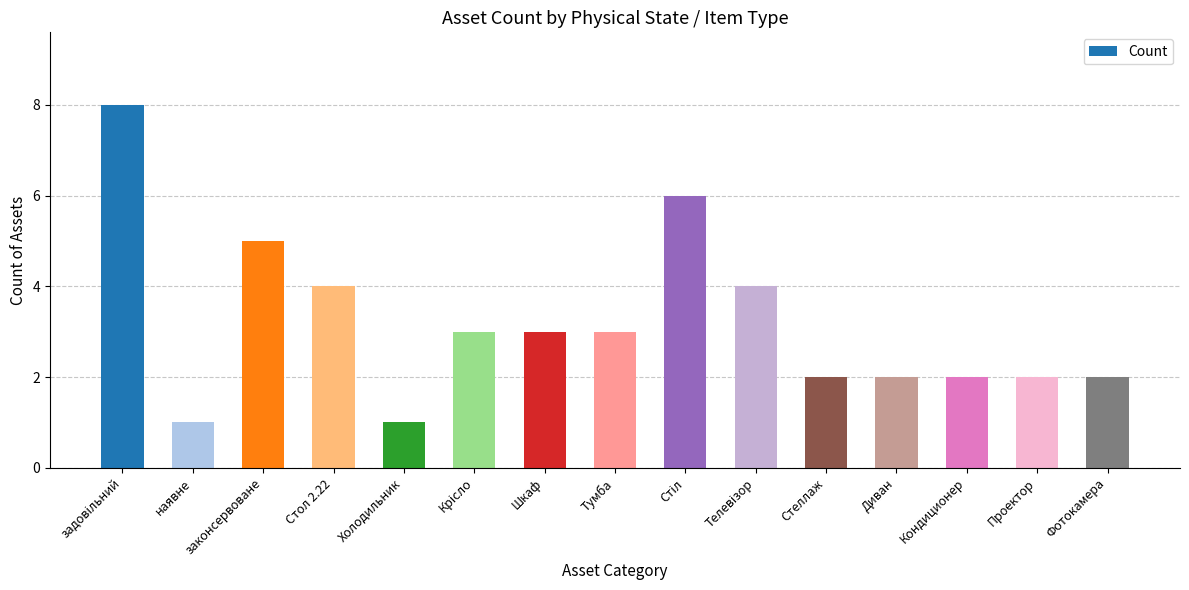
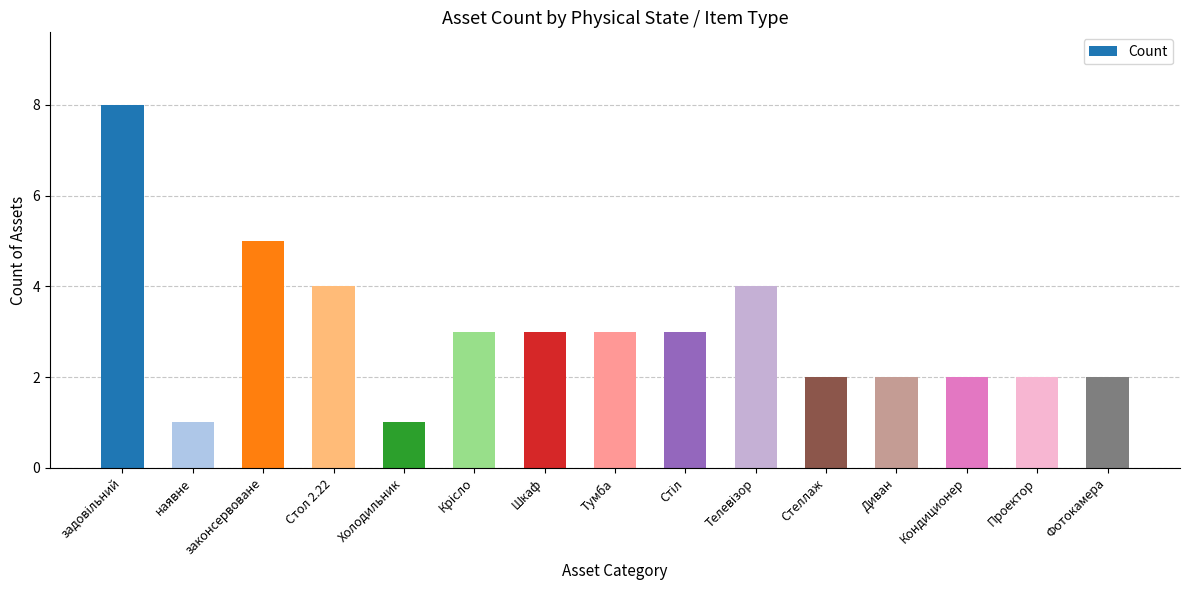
  {
    "задовільний": 8,
    "наявне": 1,
    "законсервоване": 5,
    "Стол 2.22": 4,
    "Холодильник": 1,
    "Крісло": 3,
    "Шкаф": 3,
    "Тумба": 3,
-   "Стіл": 6,
+   "Стіл": 3,
    "Телевізор": 4,
    "Стеллаж": 2,
    "Диван": 2,
    "Кондиционер": 2,
    "Проектор": 2,
    "Фотокамера": 2
  }
